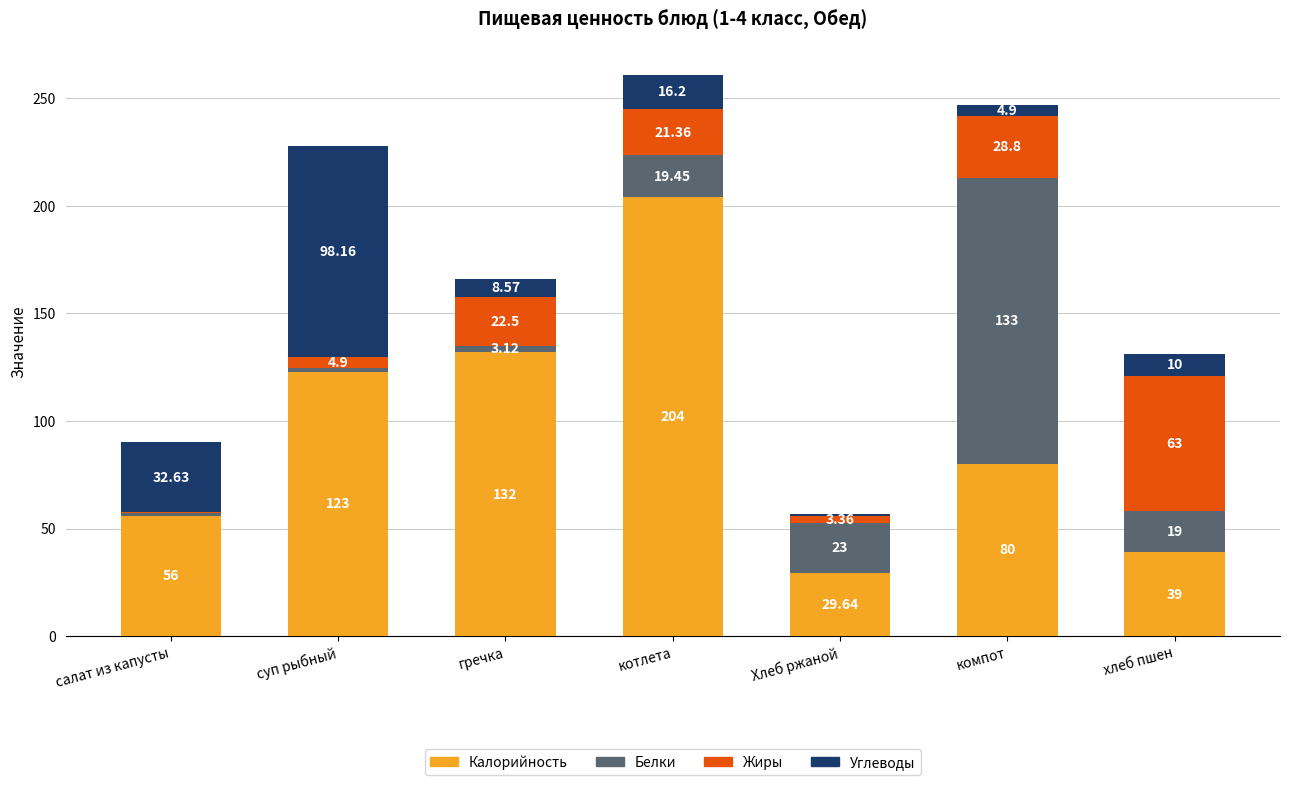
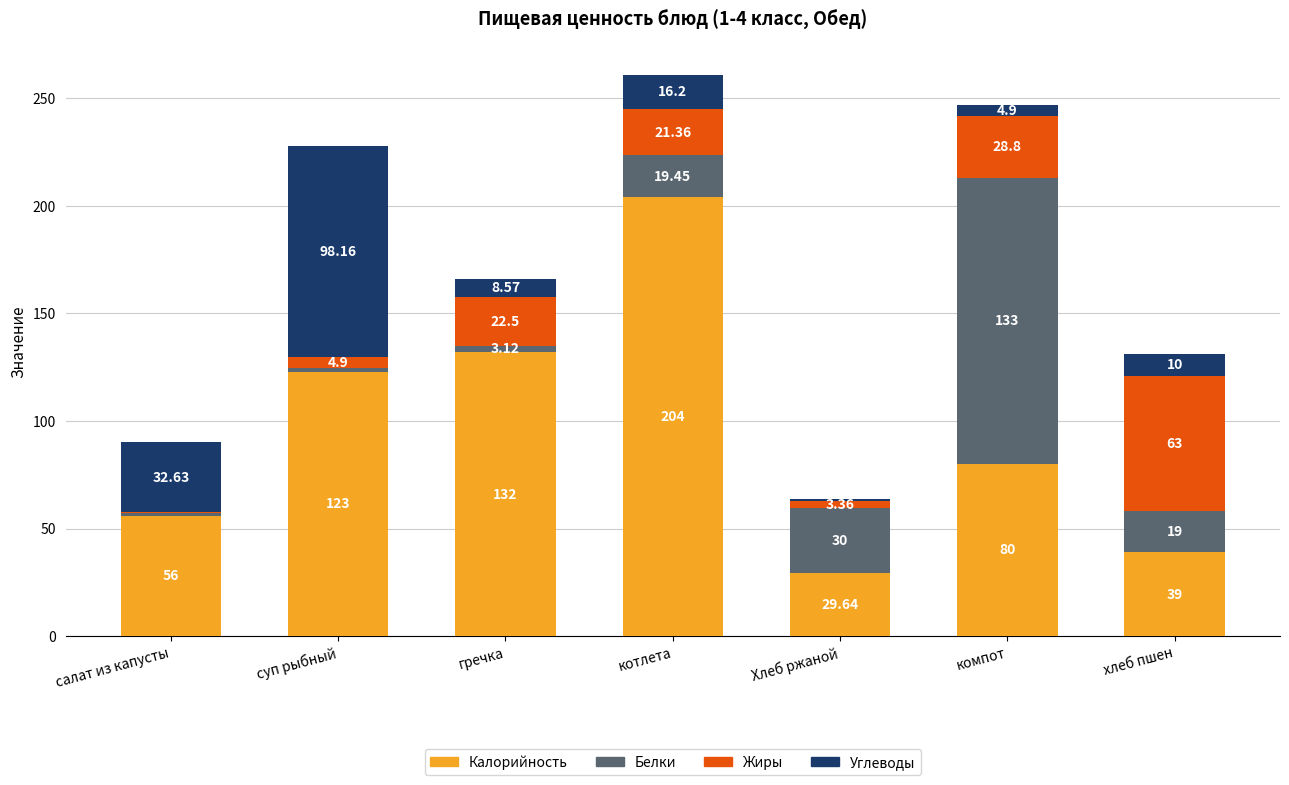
  {
    "Калорийность": {
      "салат из капусты": 56,
      "суп рыбный": 123,
      "гречка": 132,
      "котлета": 204,
      "Хлеб ржаной": 29.64,
      "компот": 80,
      "хлеб пшен": 39
    },
    "Белки": {
      "гречка": 3.12,
      "котлета": 19.45,
-     "Хлеб ржаной": 23,
+     "Хлеб ржаной": 30,
      "компот": 133,
      "хлеб пшен": 19
    },
    "Жиры": {
      "суп рыбный": 4.9,
      "гречка": 22.5,
      "котлета": 21.36,
      "Хлеб ржаной": 3.36,
      "компот": 28.8,
      "хлеб пшен": 63
    },
    "Углеводы": {
      "салат из капусты": 32.63,
      "суп рыбный": 98.16,
      "гречка": 8.57,
      "котлета": 16.2,
      "компот": 4.9,
      "хлеб пшен": 10
    }
  }
